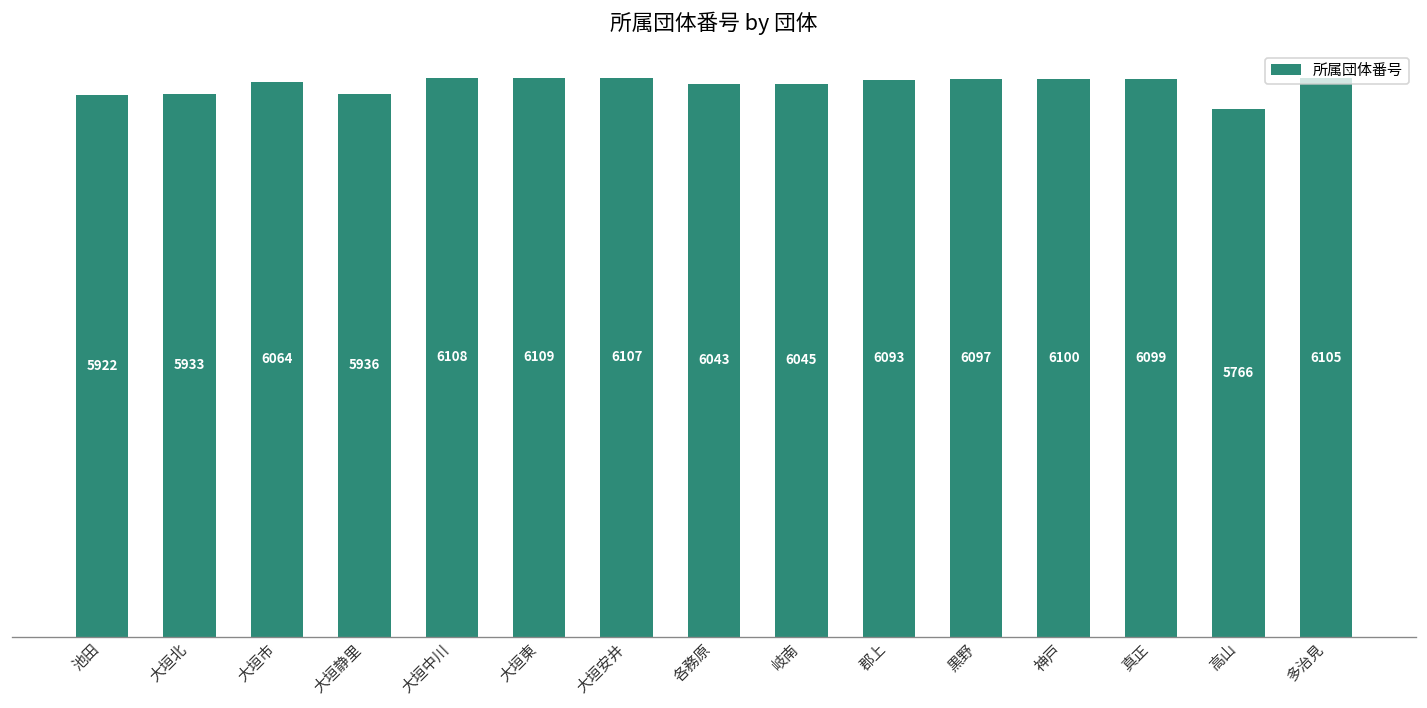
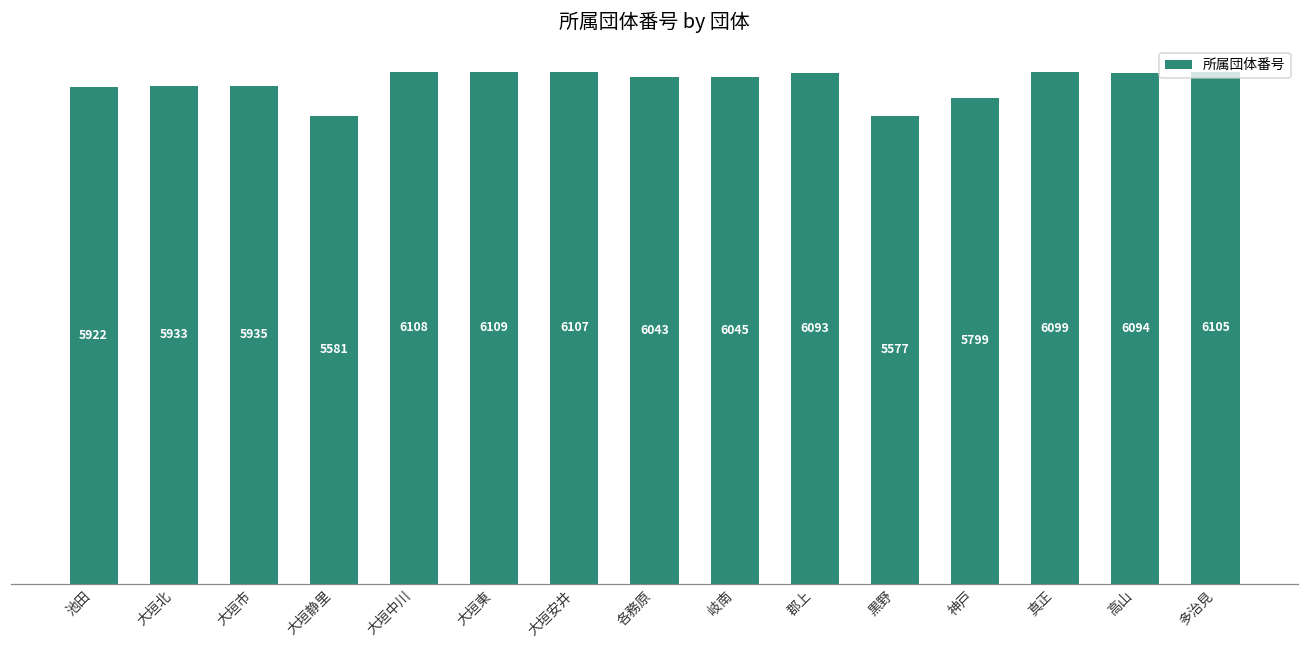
  {
    "池田": 5922,
    "大垣北": 5933,
-   "大垣市": 6064,
-   "大垣静里": 5936,
+   "大垣市": 5935,
+   "大垣静里": 5581,
    "大垣中川": 6108,
    "大垣東": 6109,
    "大垣安井": 6107,
    "各務原": 6043,
    "岐南": 6045,
    "郡上": 6093,
-   "黒野": 6097,
-   "神戸": 6100,
+   "黒野": 5577,
+   "神戸": 5799,
    "真正": 6099,
-   "高山": 5766
+   "高山": 6094
  }
